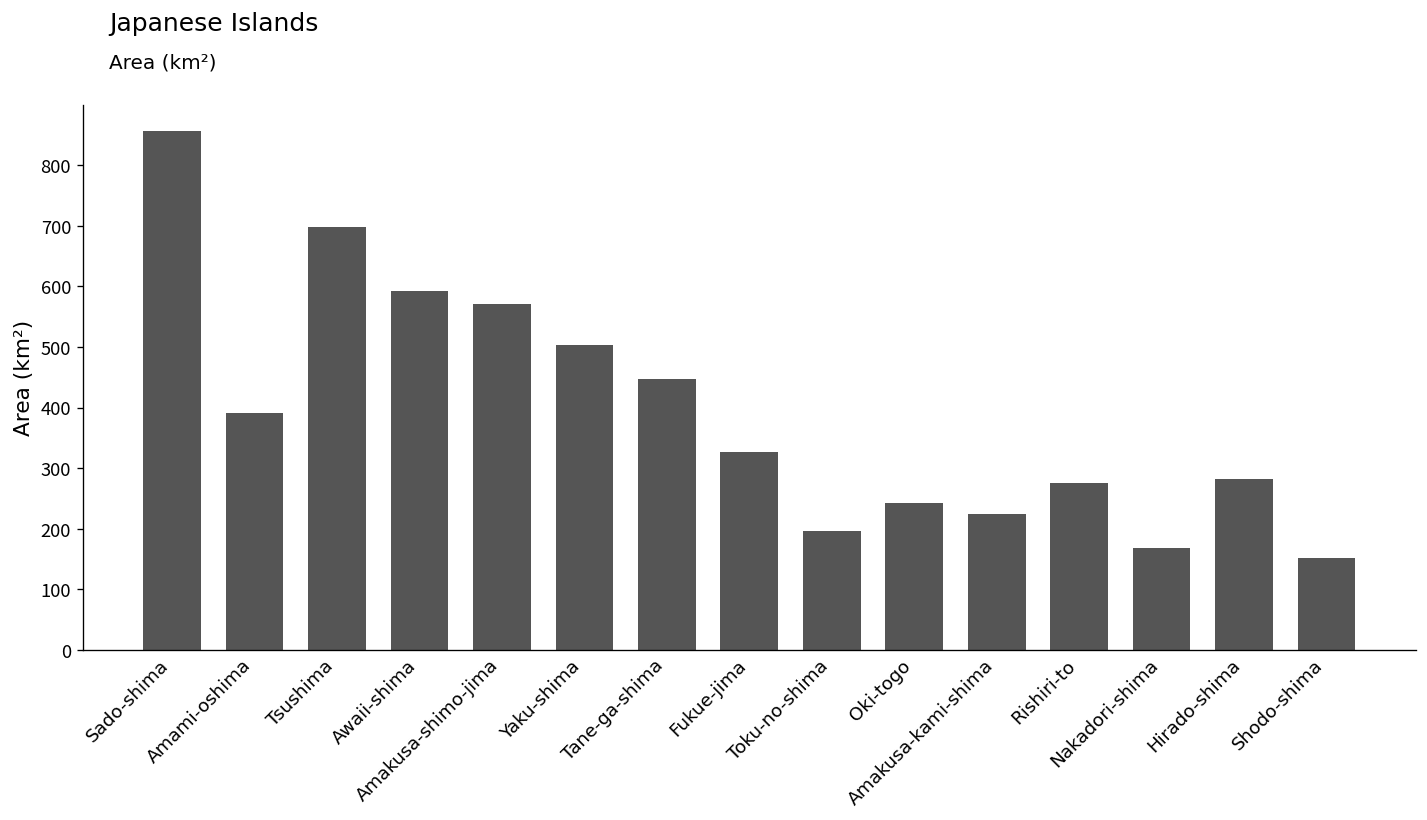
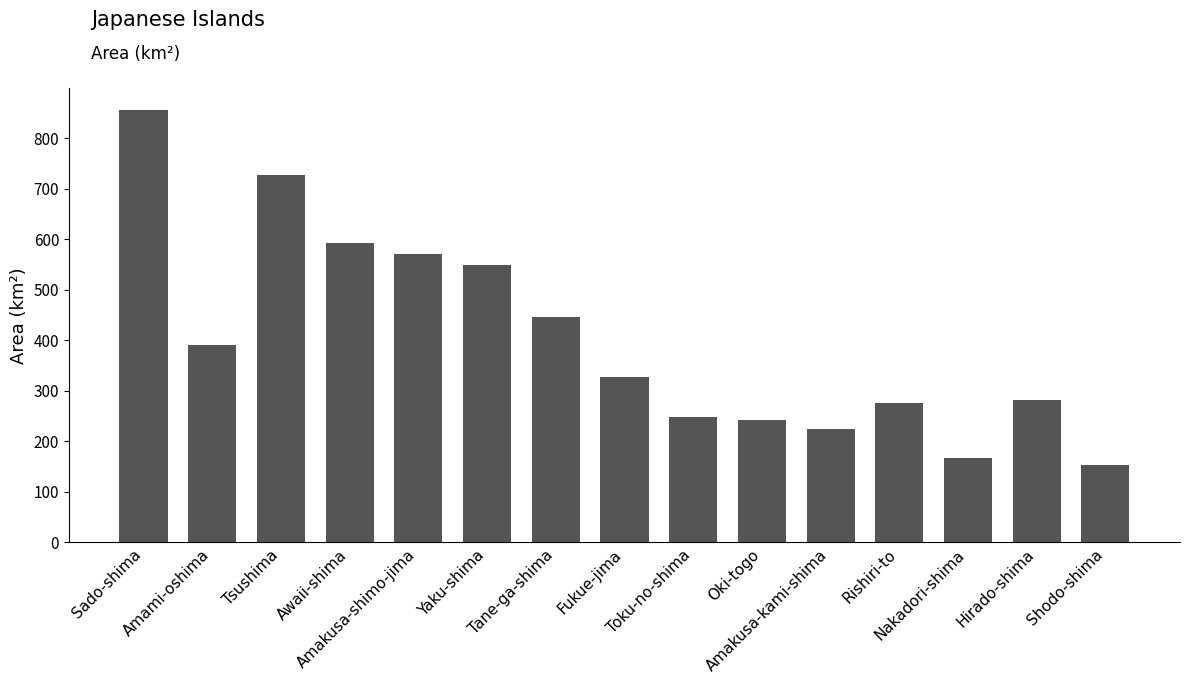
  {
    "Sado-shima": 860,
    "Amami-oshima": 390,
-   "Tsushima": 700,
+   "Tsushima": 730,
    "Awaii-shima": 590,
    "Amakusa-shimo-jima": 570,
-   "Yaku-shima": 500,
+   "Yaku-shima": 550,
    "Tane-ga-shima": 450,
    "Fukue-jima": 330,
-   "Toku-no-shima": 200,
+   "Toku-no-shima": 250,
    "Oki-togo": 240,
    "Amakusa-kami-shima": 220,
    "Rishiri-to": 280,
    "Nakadori-shima": 170,
    "Hirado-shima": 280,
    "Shodo-shima": 150
  }
